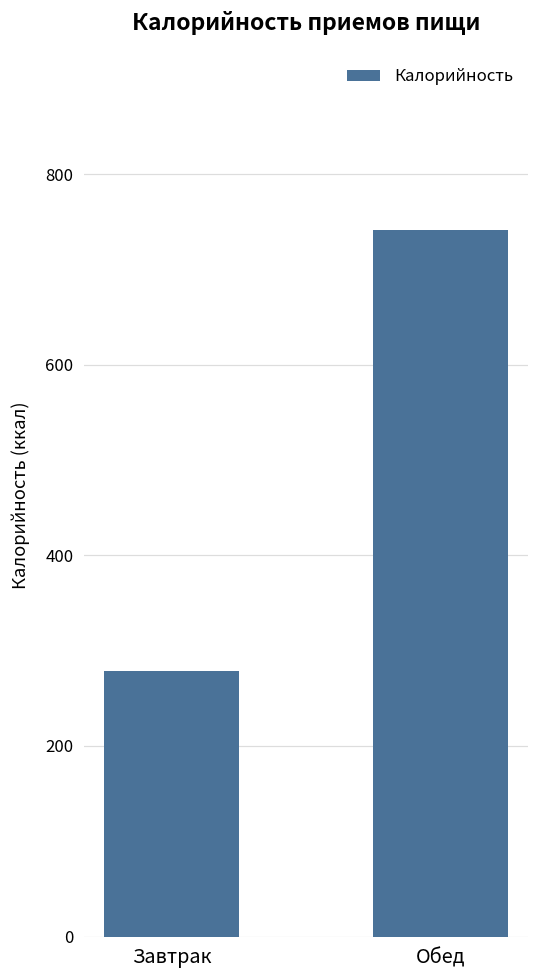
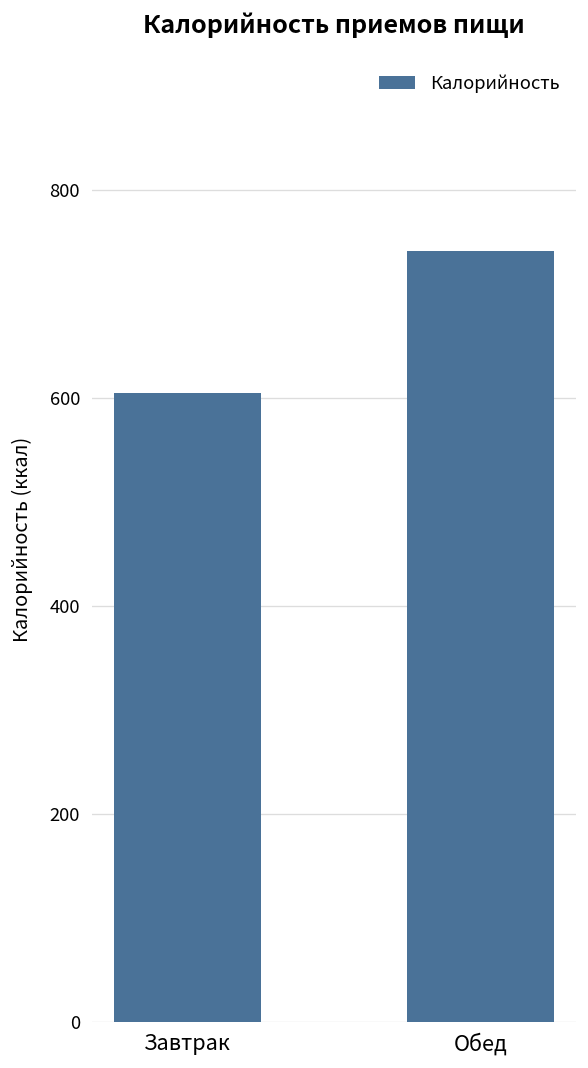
  {
-   "Завтрак": 280,
+   "Завтрак": 600,
    "Обед": 740
  }
